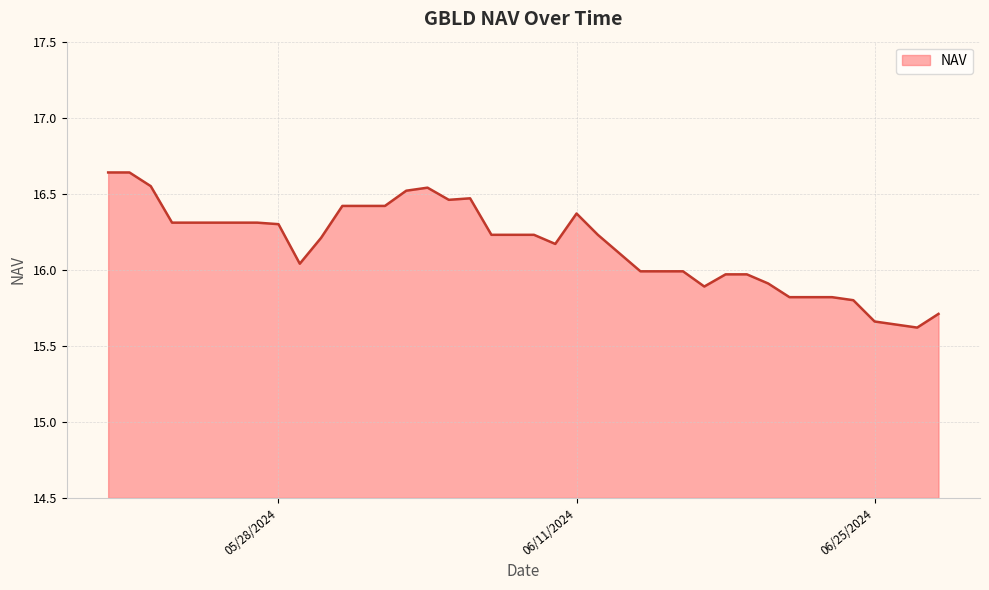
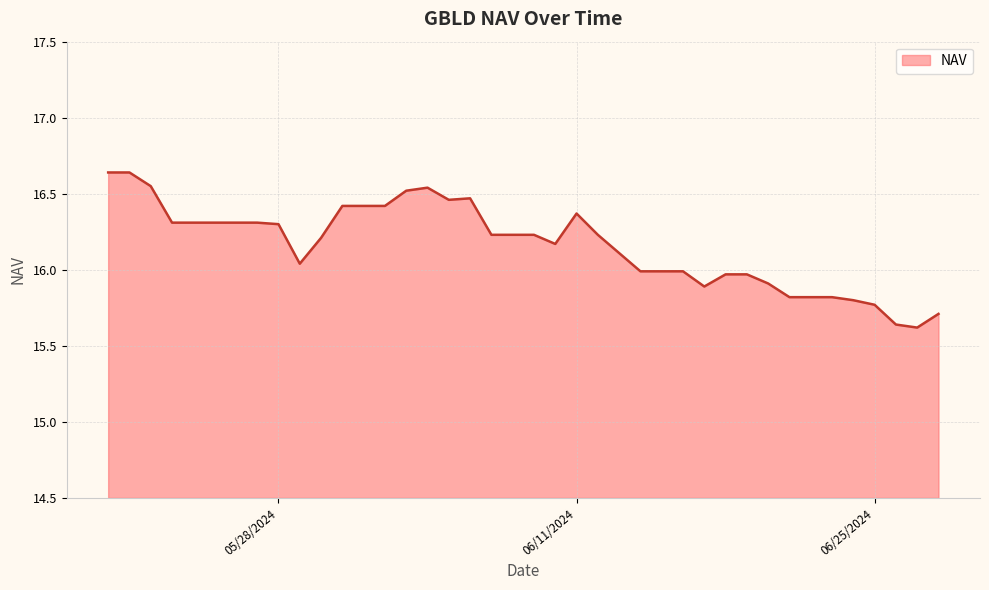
  {
    "05/28/2024": 16.30,
    "06/11/2024": 16.37,
-   "06/25/2024": 15.66
+   "06/25/2024": 15.77
  }
